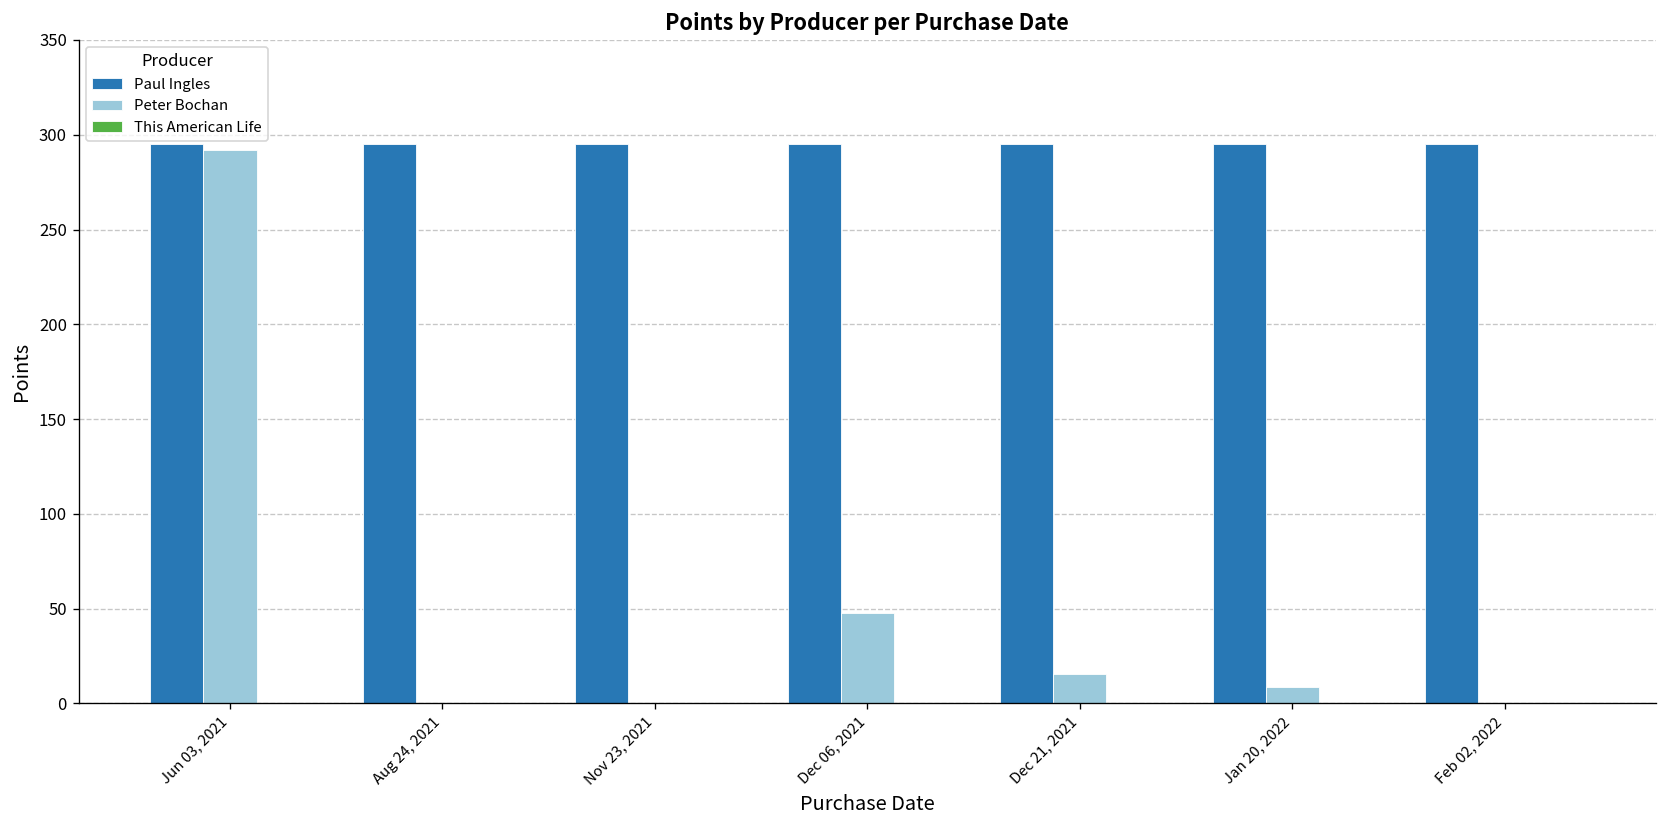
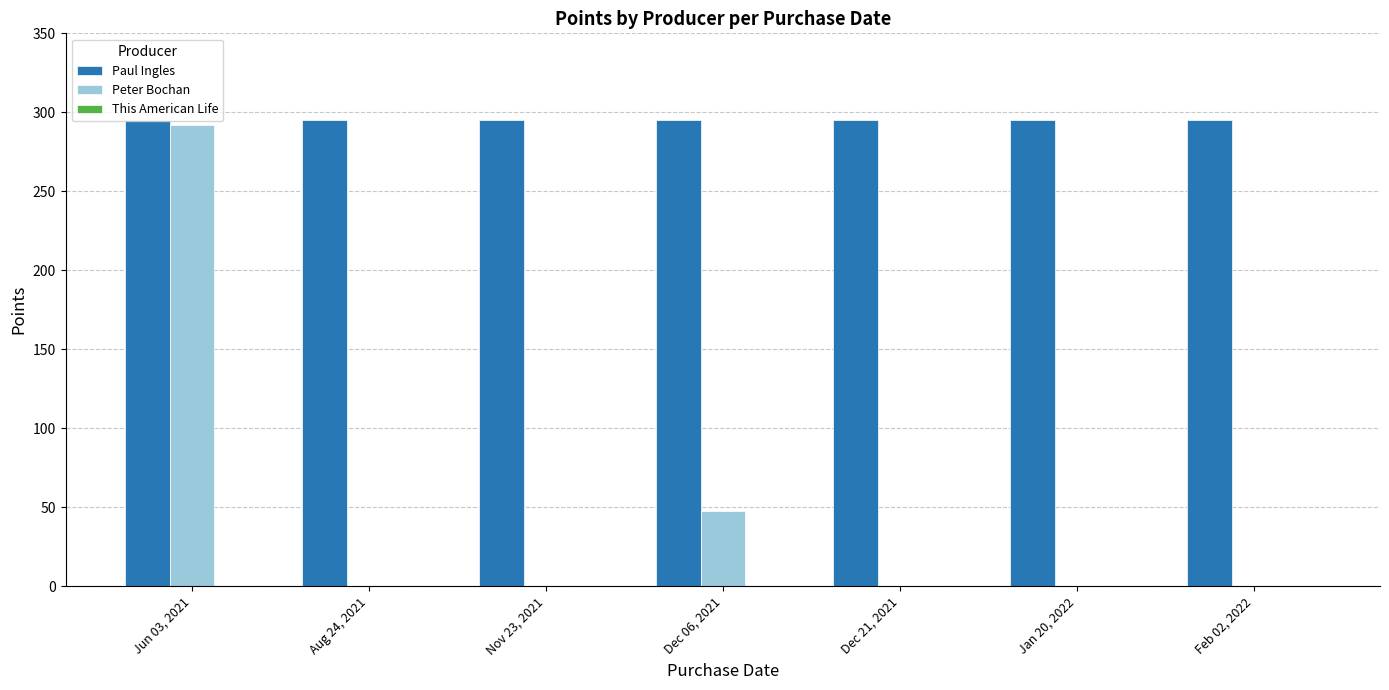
  {
    "Paul Ingles": {
      "Aug 24, 2021": 295,
      "Nov 23, 2021": 295,
      "Dec 06, 2021": 295,
      "Dec 21, 2021": 295,
      "Jan 20, 2022": 295,
      "Feb 02, 2022": 295
    },
    "Peter Bochan": {
      "Jun 03, 2021": 292,
      "Aug 24, 2021": 0,
      "Nov 23, 2021": 0,
      "Dec 06, 2021": 48,
-     "Dec 21, 2021": 16,
-     "Jan 20, 2022": 9,
+     "Dec 21, 2021": 0,
+     "Jan 20, 2022": 0,
      "Feb 02, 2022": 0
    },
    "This American Life": {
      "Jun 03, 2021": 0,
      "Aug 24, 2021": 0,
      "Nov 23, 2021": 0,
      "Dec 06, 2021": 0,
      "Dec 21, 2021": 0,
      "Jan 20, 2022": 0,
      "Feb 02, 2022": 0
    }
  }
